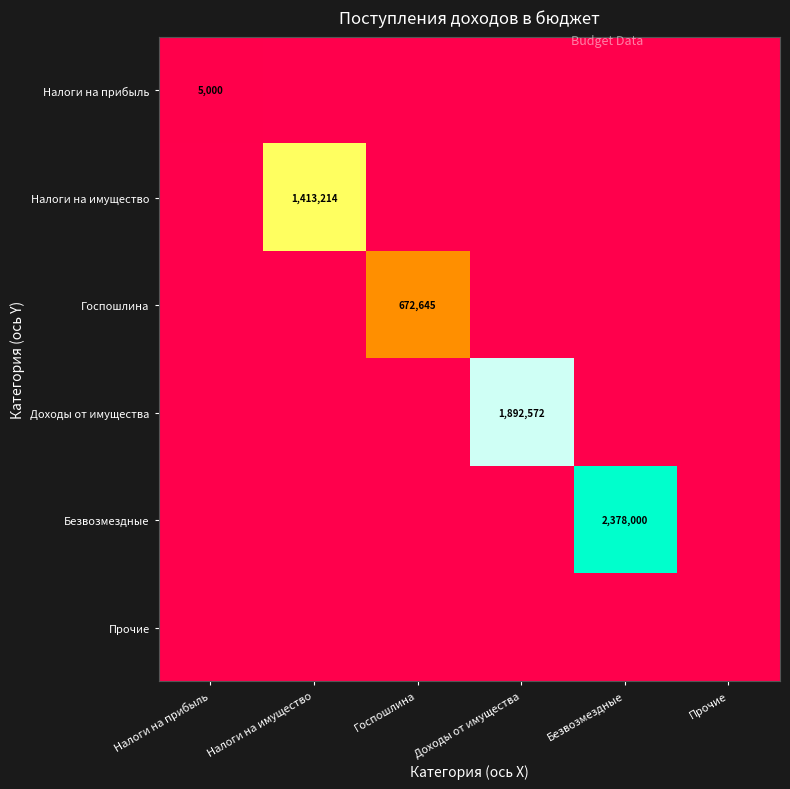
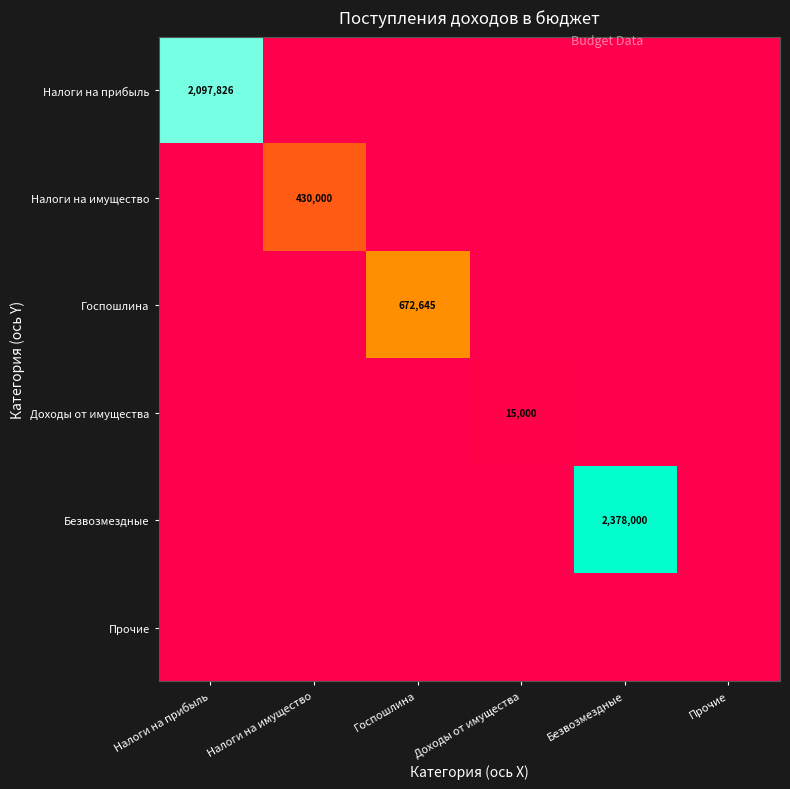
  {
    "Налоги на прибыль": {
-     "Налоги на прибыль": "5,000"
+     "Налоги на прибыль": "2,097,826"
    },
    "Налоги на имущество": {
-     "Налоги на имущество": "1,413,214"
+     "Налоги на имущество": "430,000"
    },
    "Госпошлина": {
      "Госпошлина": "672,645"
    },
    "Доходы от имущества": {
-     "Доходы от имущества": "1,892,572"
+     "Доходы от имущества": "15,000"
    },
    "Безвозмездные": {
      "Безвозмездные": "2,378,000"
    }
  }
